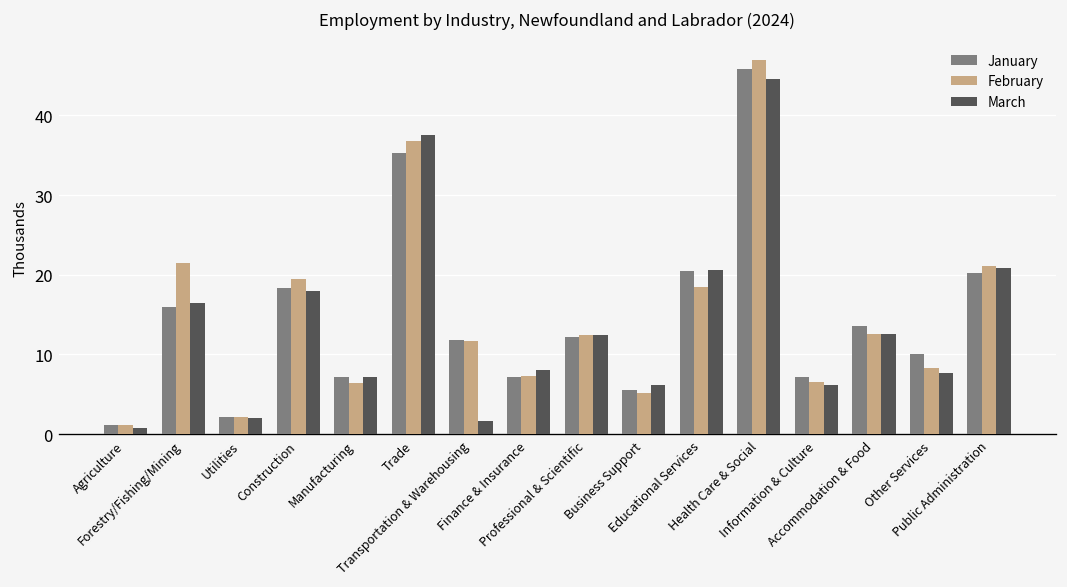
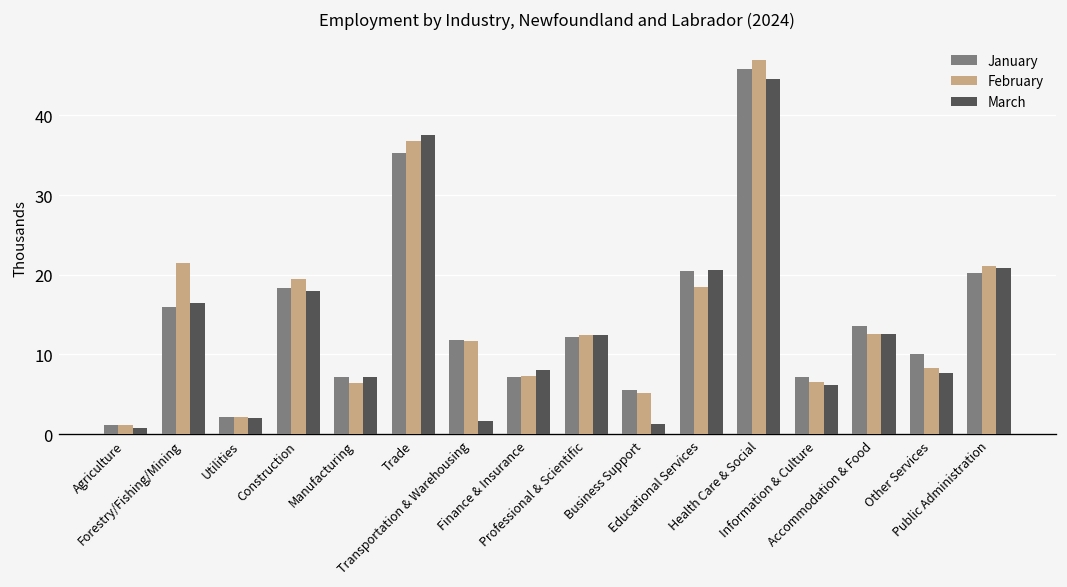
  {
    "January": {
      "Agriculture": 1,
      "Forestry/Fishing/Mining": 16,
      "Utilities": 2,
      "Construction": 18,
      "Manufacturing": 7,
      "Trade": 35,
      "Transportation & Warehousing": 12,
      "Finance & Insurance": 7,
      "Professional & Scientific": 12,
      "Business Support": 6,
      "Educational Services": 21,
      "Health Care & Social": 46,
      "Information & Culture": 7,
      "Accommodation & Food": 14,
      "Other Services": 10,
      "Public Administration": 20
    },
    "February": {
      "Agriculture": 1,
      "Forestry/Fishing/Mining": 22,
      "Utilities": 2,
      "Construction": 20,
      "Manufacturing": 6,
      "Trade": 37,
      "Transportation & Warehousing": 12,
      "Finance & Insurance": 7,
      "Professional & Scientific": 12,
      "Business Support": 5,
      "Educational Services": 19,
      "Health Care & Social": 47,
      "Information & Culture": 7,
      "Accommodation & Food": 13,
      "Other Services": 8,
      "Public Administration": 21
    },
    "March": {
      "Agriculture": 1,
      "Forestry/Fishing/Mining": 17,
      "Utilities": 2,
      "Construction": 18,
      "Manufacturing": 7,
      "Trade": 38,
      "Transportation & Warehousing": 2,
      "Finance & Insurance": 8,
      "Professional & Scientific": 12,
-     "Business Support": 6,
+     "Business Support": 1,
      "Educational Services": 21,
      "Health Care & Social": 45,
      "Information & Culture": 6,
      "Accommodation & Food": 13,
      "Other Services": 8,
      "Public Administration": 21
    }
  }
